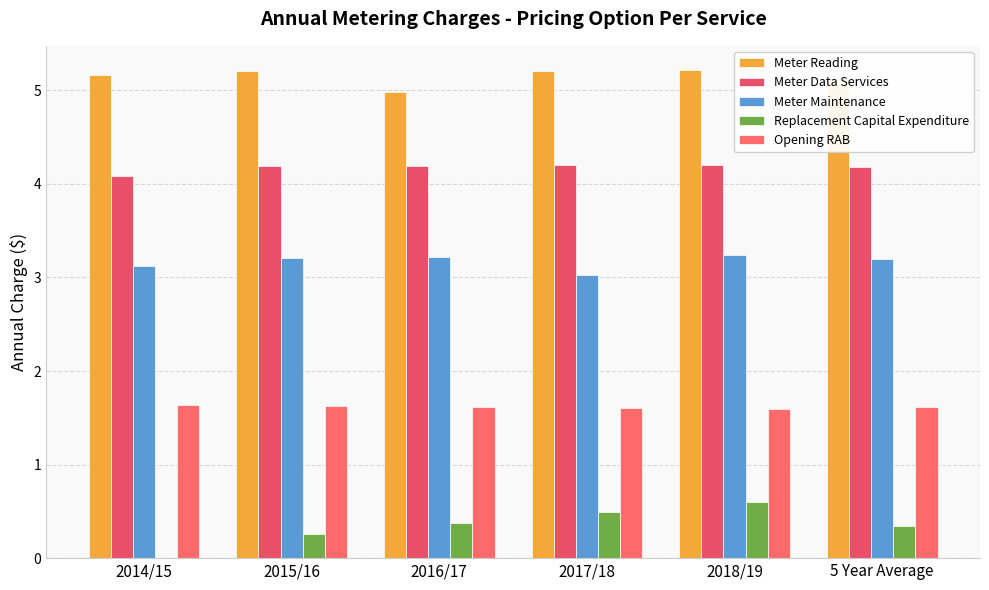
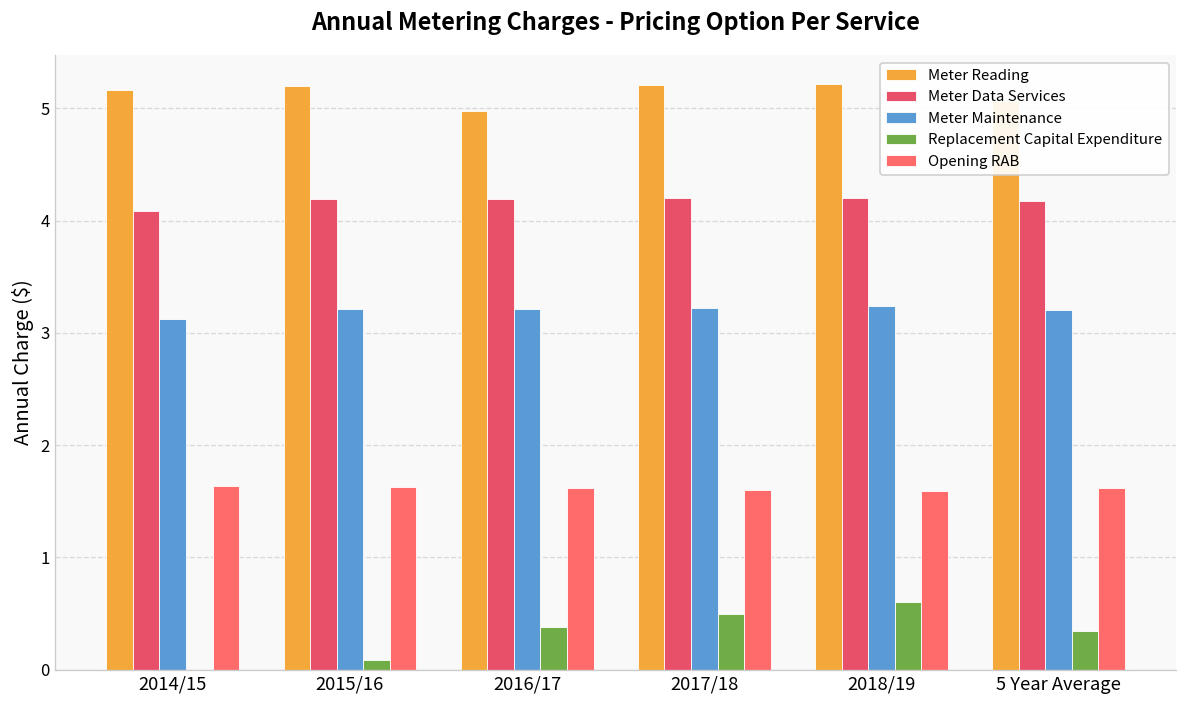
  {
    "Meter Reading": {
      "2014/15": 5.2,
      "2015/16": 5.2,
      "2016/17": 5.0,
      "2017/18": 5.2,
      "2018/19": 5.2
    },
    "Meter Maintenance": {
      "2014/15": 3.1,
      "2015/16": 3.2,
      "2016/17": 3.2,
-     "2017/18": 3.0,
+     "2017/18": 3.2,
      "2018/19": 3.2,
      "5 Year Average": 3.2
    },
    "Replacement Capital Expenditure": {
      "2014/15": 0.0,
-     "2015/16": 0.3,
+     "2015/16": 0.1,
      "2016/17": 0.4,
      "2017/18": 0.5,
      "2018/19": 0.6,
      "5 Year Average": 0.3
    }
  }
